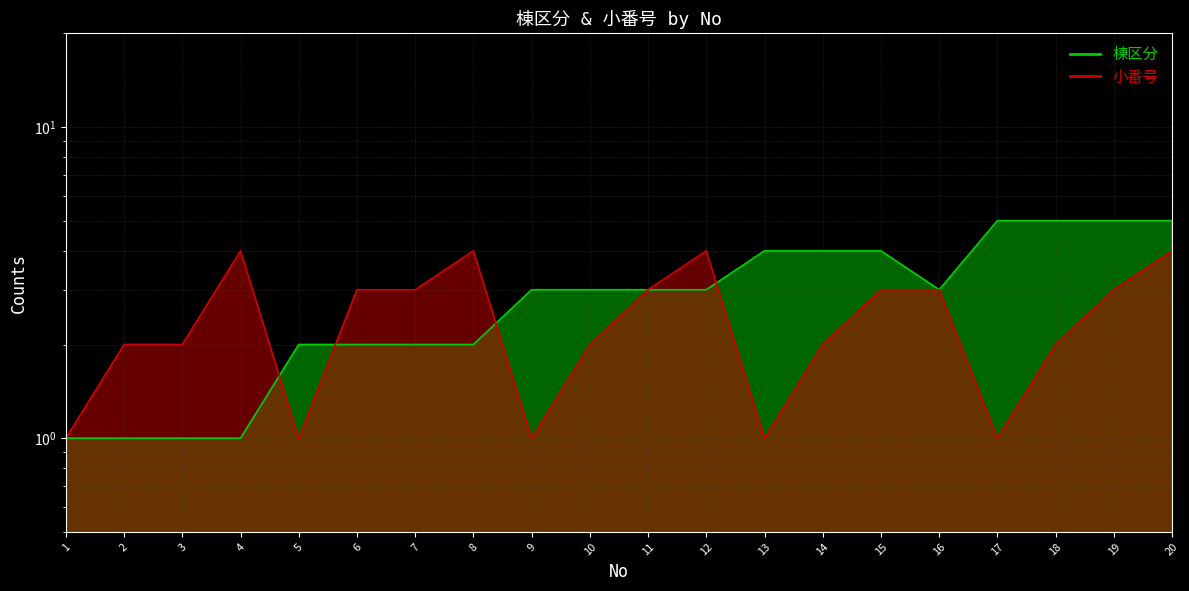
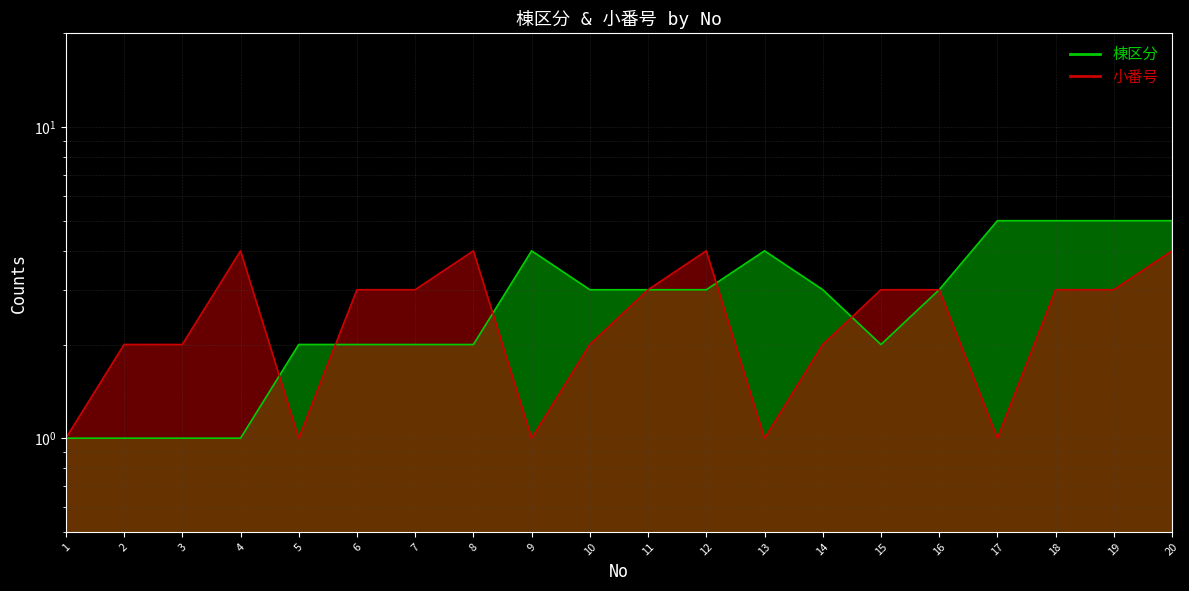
  {
    "棟区分": {
      "2": 1,
      "3": 1,
      "4": 1,
      "5": 2,
      "6": 2,
      "7": 2,
      "8": 2,
-     "9": 3,
+     "9": 4,
      "10": 3,
      "12": 3,
      "13": 4,
-     "14": 4,
-     "15": 4,
+     "14": 3,
+     "15": 2,
      "17": 5,
      "18": 5,
      "19": 5,
      "20": 5
    },
    "小番号": {
      "2": 2,
      "3": 2,
      "4": 4,
      "5": 1,
      "6": 3,
      "7": 3,
      "8": 4,
      "9": 1,
      "10": 2,
      "12": 4,
      "13": 1,
      "14": 2,
      "15": 3,
      "17": 1,
-     "18": 2,
+     "18": 3,
      "19": 3,
      "20": 4
    }
  }
